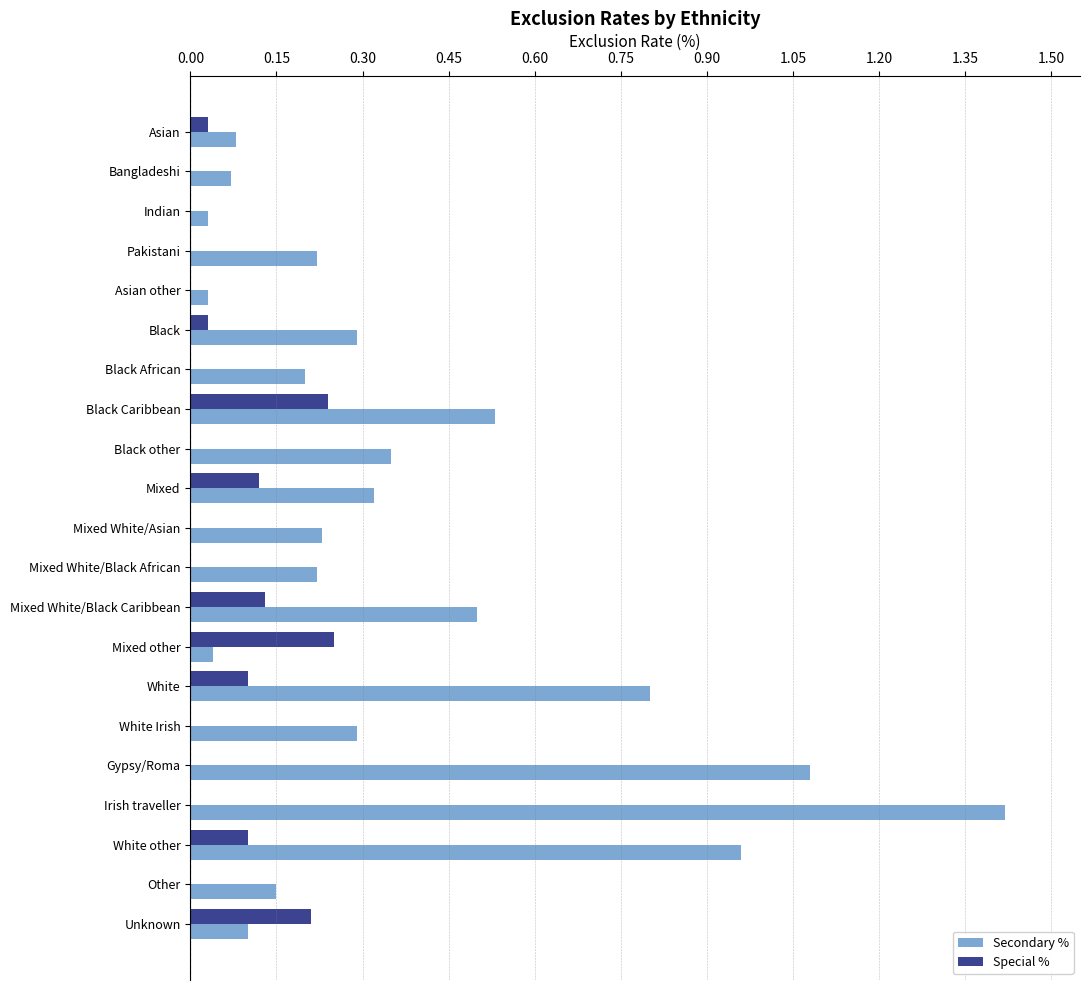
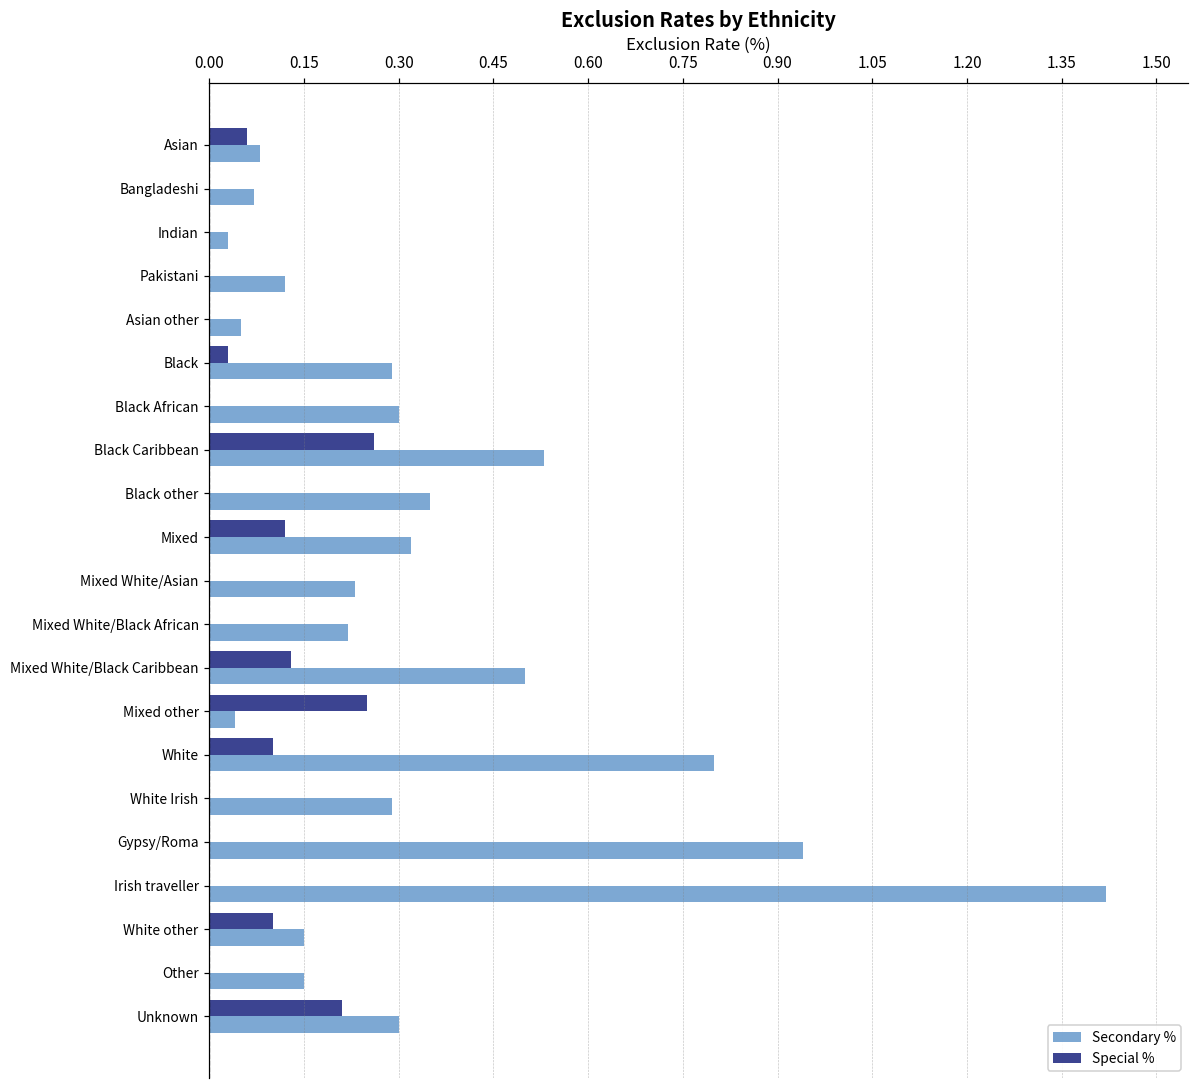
  {
    "Secondary %": {
      "Asian": 0.08,
      "Bangladeshi": 0.07,
      "Indian": 0.03,
-     "Pakistani": 0.22,
-     "Asian other": 0.03,
+     "Pakistani": 0.12,
+     "Asian other": 0.05,
      "Black": 0.29,
-     "Black African": 0.2,
+     "Black African": 0.3,
      "Black Caribbean": 0.53,
      "Black other": 0.35,
      "Mixed": 0.32,
      "Mixed White/Asian": 0.23,
      "Mixed White/Black African": 0.22,
      "Mixed White/Black Caribbean": 0.50,
      "Mixed other": 0.04,
      "White": 0.80,
      "White Irish": 0.29,
-     "Gypsy/Roma": 1.08,
+     "Gypsy/Roma": 0.94,
      "Irish traveller": 1.42,
-     "White other": 0.96,
+     "White other": 0.15,
      "Other": 0.15,
-     "Unknown": 0.1
+     "Unknown": 0.3
    },
    "Special %": {
-     "Asian": 0.03,
+     "Asian": 0.06,
      "Bangladeshi": 0.00,
      "Indian": 0.00,
      "Pakistani": 0.00,
      "Asian other": 0.00,
      "Black": 0.03,
      "Black African": 0.00,
-     "Black Caribbean": 0.24,
+     "Black Caribbean": 0.26,
      "Black other": 0.00,
      "Mixed": 0.12,
      "Mixed White/Asian": 0.00,
      "Mixed White/Black African": 0.00,
      "Mixed White/Black Caribbean": 0.13,
      "Mixed other": 0.25,
      "White": 0.10,
      "White Irish": 0.00,
      "Gypsy/Roma": 0.00,
      "Irish traveller": 0.00,
      "White other": 0.10,
      "Other": 0.00,
      "Unknown": 0.21
    }
  }
